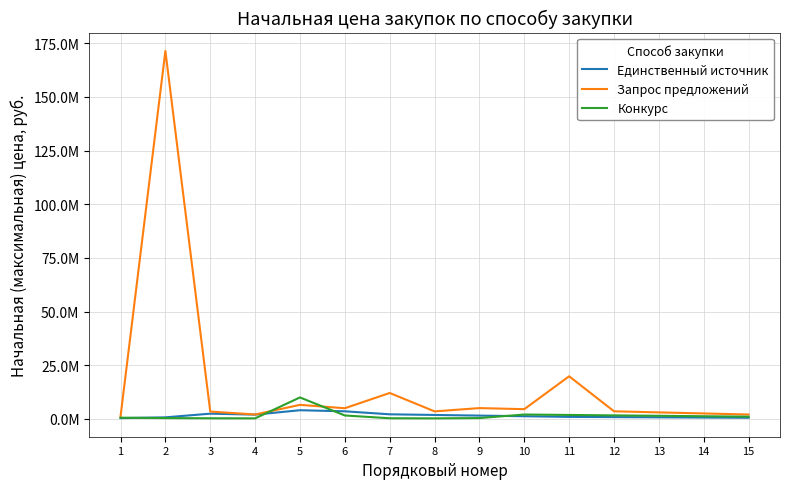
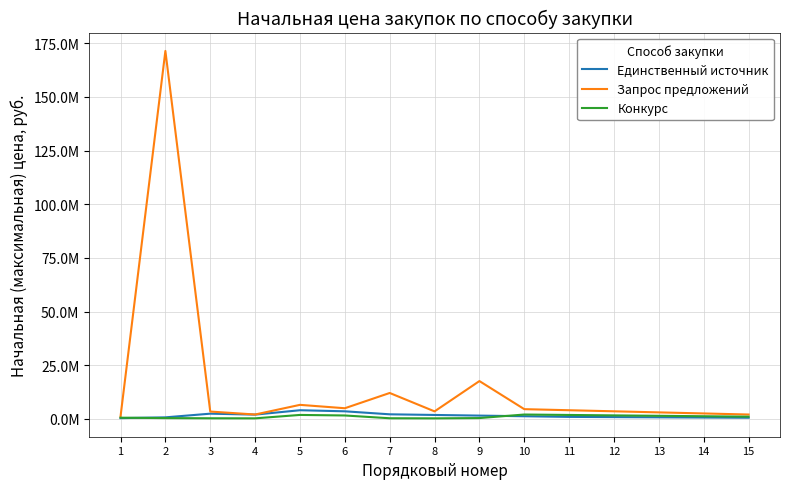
  {
    "Единственный источник": {
      "5": 4000000,
      "6": 4000000,
      "7": 2000000,
      "8": 2000000
    },
    "Запрос предложений": {
      "2": 171000000,
      "5": 7000000,
      "6": 5000000,
      "7": 12000000,
      "8": 3000000,
-     "9": 5000000,
+     "9": 18000000,
      "10": 5000000,
-     "11": 20000000,
+     "11": 4000000,
      "12": 4000000,
      "13": 3000000,
      "14": 3000000
    },
    "Конкурс": {
      "3": 0,
      "4": 0,
-     "5": 10000000,
+     "5": 2000000,
      "6": 2000000,
      "7": 0,
      "8": 0
    }
  }
